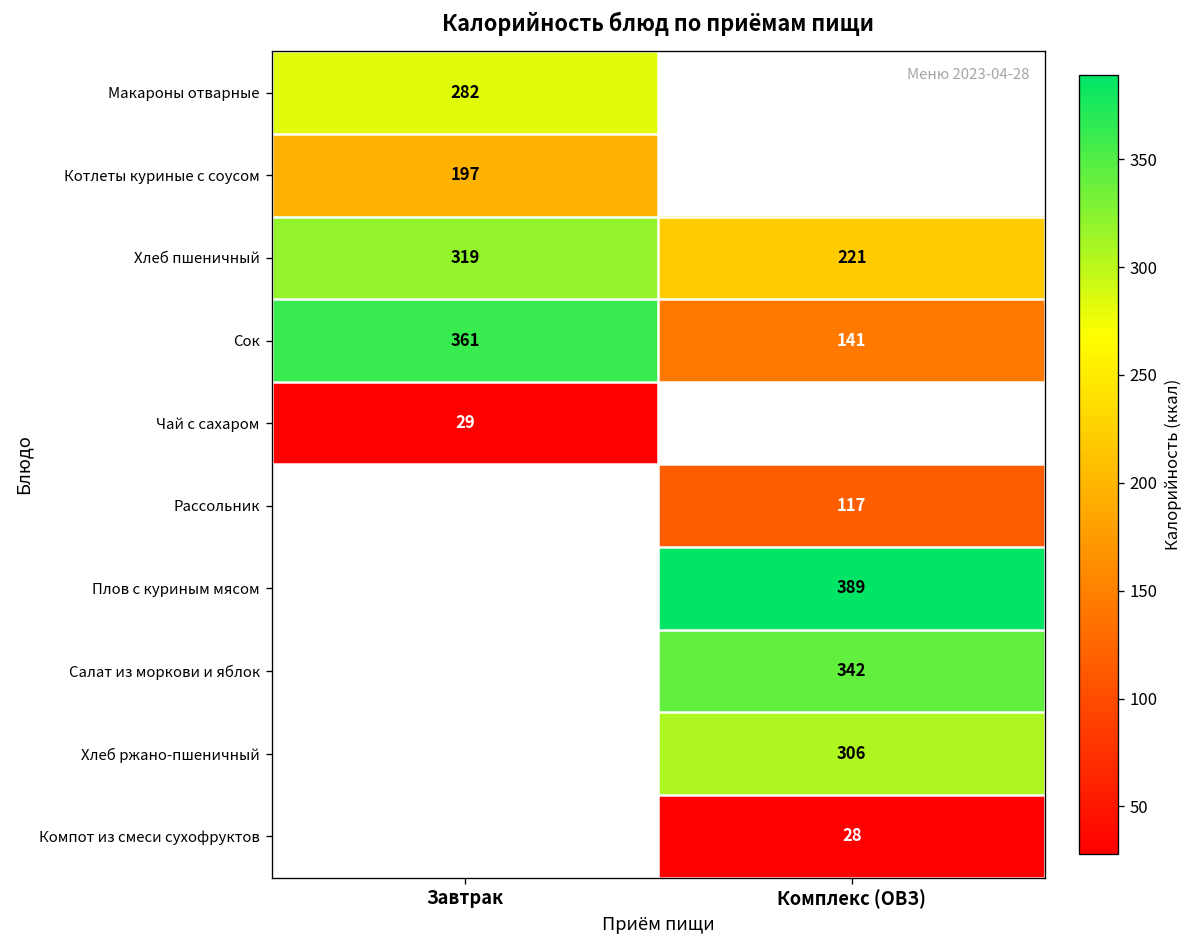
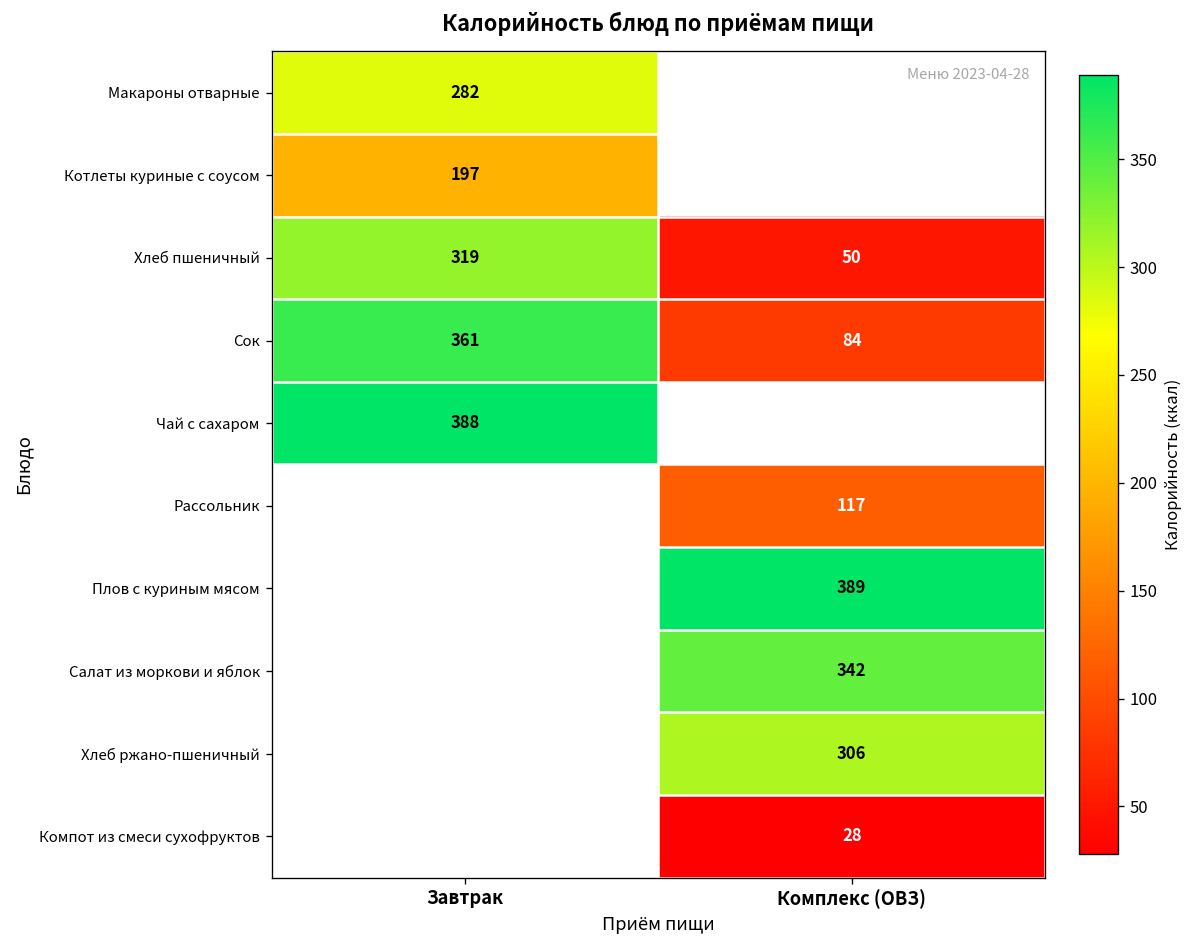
  {
    "Макароны отварные": {
      "Завтрак": 282
    },
    "Котлеты куриные с соусом": {
      "Завтрак": 197
    },
    "Хлеб пшеничный": {
      "Завтрак": 319,
-     "Комплекс (ОВЗ)": 221
+     "Комплекс (ОВЗ)": 50
    },
    "Сок": {
      "Завтрак": 361,
-     "Комплекс (ОВЗ)": 141
+     "Комплекс (ОВЗ)": 84
    },
    "Чай с сахаром": {
-     "Завтрак": 29
+     "Завтрак": 388
    },
    "Рассольник": {
      "Комплекс (ОВЗ)": 117
    },
    "Плов с куриным мясом": {
      "Комплекс (ОВЗ)": 389
    },
    "Салат из моркови и яблок": {
      "Комплекс (ОВЗ)": 342
    },
    "Хлеб ржано-пшеничный": {
      "Комплекс (ОВЗ)": 306
    },
    "Компот из смеси сухофруктов": {
      "Комплекс (ОВЗ)": 28
    }
  }
